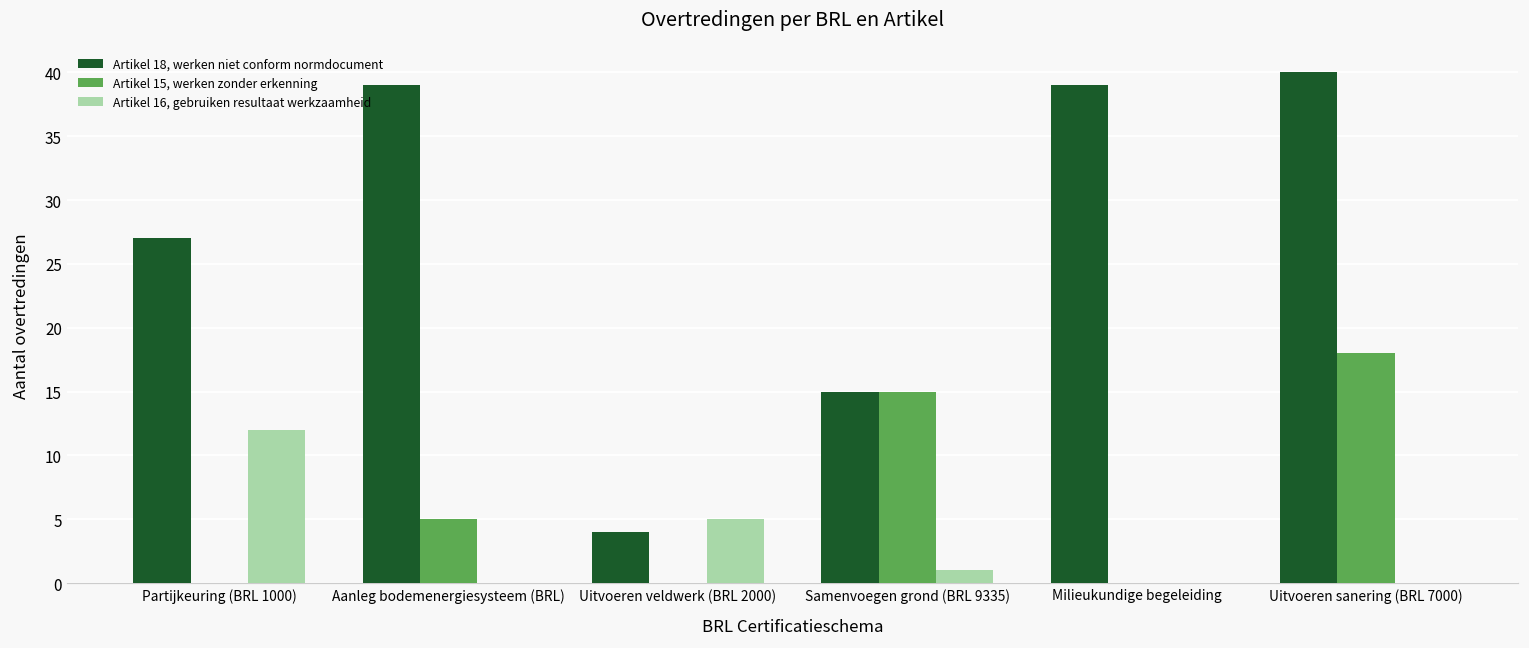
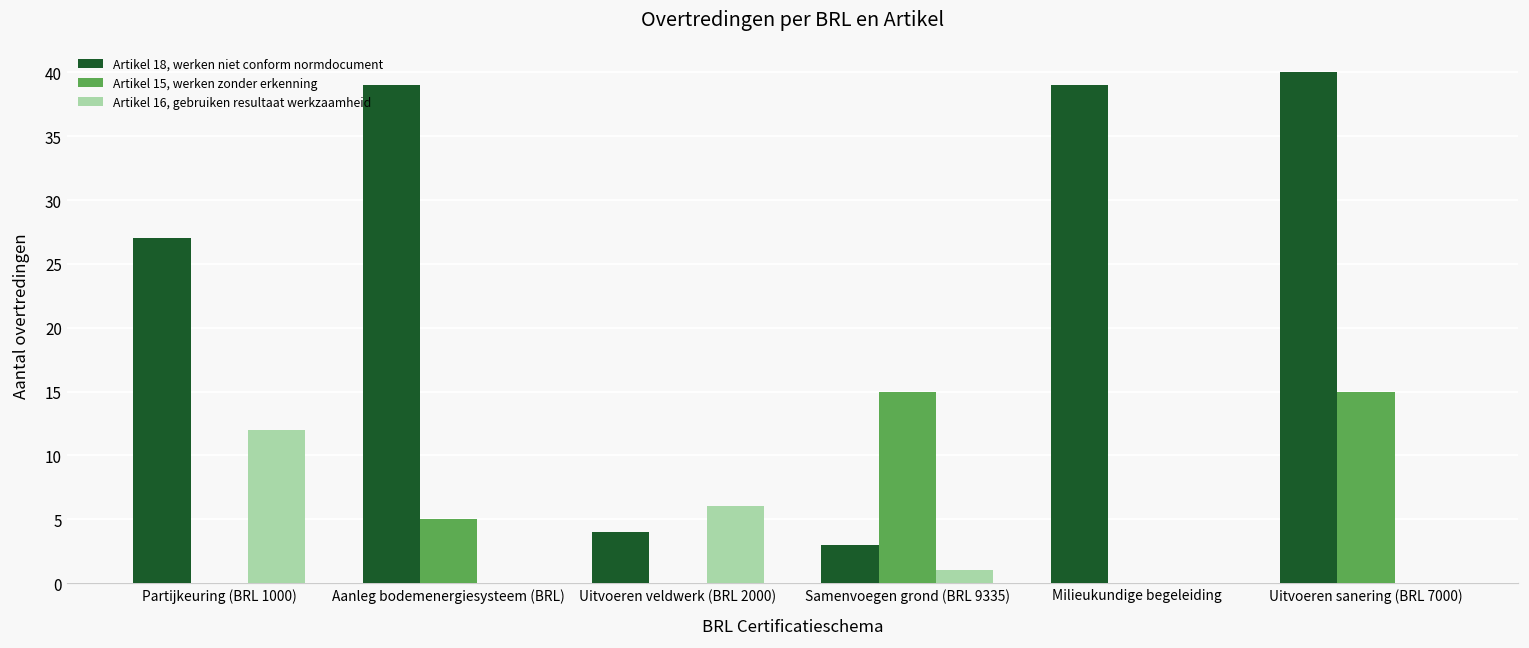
  {
    "Artikel 18, werken niet conform normdocument": {
      "Partijkeuring (BRL 1000)": 27,
      "Aanleg bodemenergiesysteem (BRL)": 39,
      "Uitvoeren veldwerk (BRL 2000)": 4,
-     "Samenvoegen grond (BRL 9335)": 15,
+     "Samenvoegen grond (BRL 9335)": 3,
      "Milieukundige begeleiding": 39,
      "Uitvoeren sanering (BRL 7000)": 40
    },
    "Artikel 15, werken zonder erkenning": {
      "Partijkeuring (BRL 1000)": 0,
      "Aanleg bodemenergiesysteem (BRL)": 5,
      "Uitvoeren veldwerk (BRL 2000)": 0,
      "Samenvoegen grond (BRL 9335)": 15,
      "Milieukundige begeleiding": 0,
-     "Uitvoeren sanering (BRL 7000)": 18
+     "Uitvoeren sanering (BRL 7000)": 15
    },
    "Artikel 16, gebruiken resultaat werkzaamheid": {
      "Partijkeuring (BRL 1000)": 12,
      "Aanleg bodemenergiesysteem (BRL)": 0,
-     "Uitvoeren veldwerk (BRL 2000)": 5,
+     "Uitvoeren veldwerk (BRL 2000)": 6,
      "Samenvoegen grond (BRL 9335)": 1,
      "Milieukundige begeleiding": 0,
      "Uitvoeren sanering (BRL 7000)": 0
    }
  }
